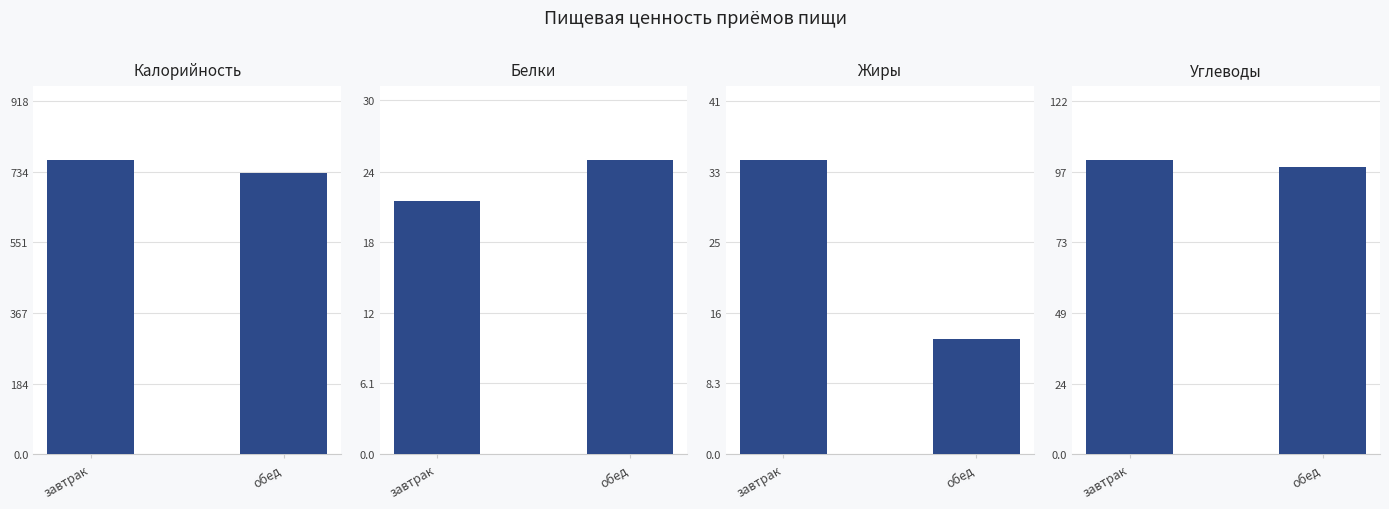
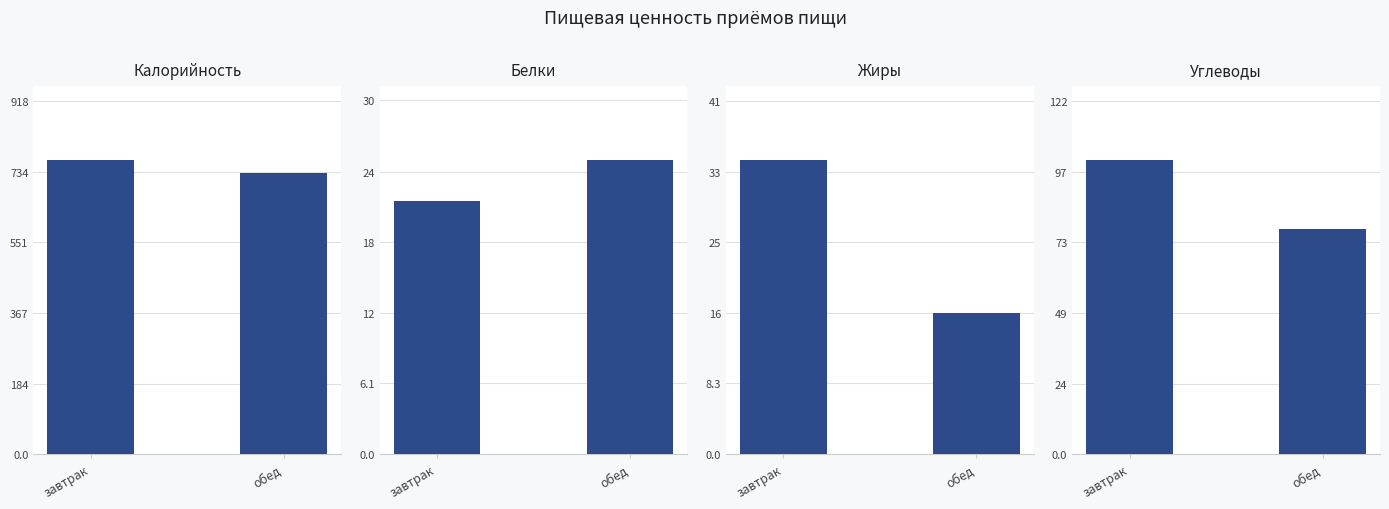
  {
    "Калорийность": {
      "завтрак": 770,
      "обед": 730
    },
    "Белки": {
      "завтрак": 21.7,
      "обед": 25.2
    },
    "Жиры": {
      "завтрак": 34,
-     "обед": 13
+     "обед": 16
    },
    "Углеводы": {
      "завтрак": 101,
-     "обед": 99
+     "обед": 78
    }
  }
